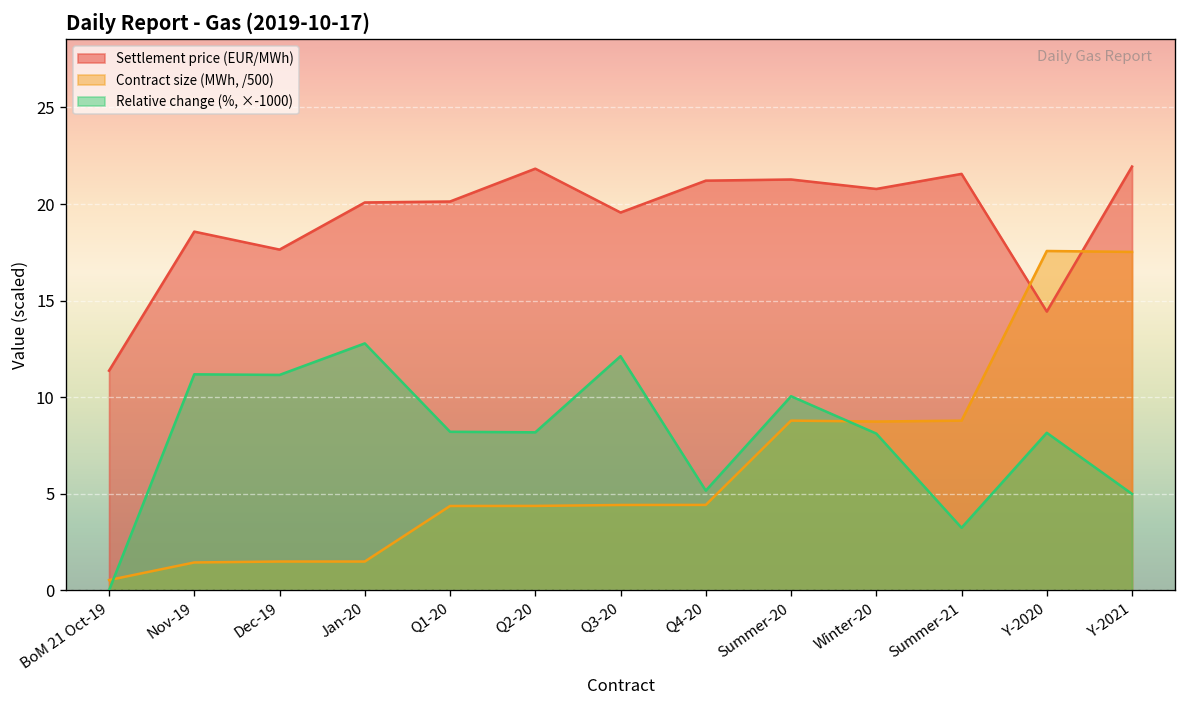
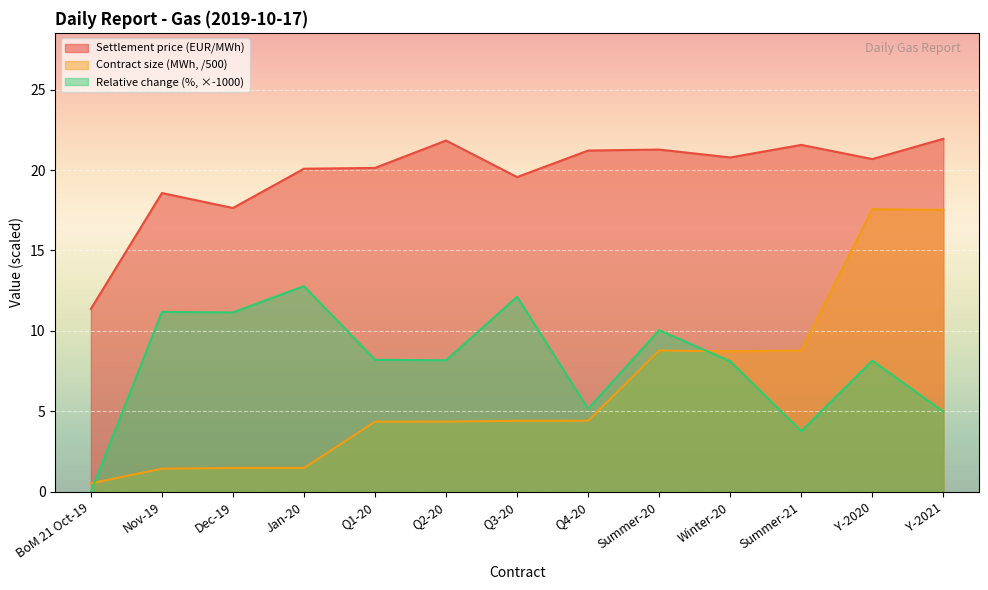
  {
    "Settlement price (EUR/MWh)": {
      "BoM 21 Oct-19": 11.4,
      "Nov-19": 18.6,
      "Dec-19": 17.6,
      "Jan-20": 20.1,
      "Q1-20": 20.1,
      "Q2-20": 21.8,
      "Q3-20": 19.6,
      "Q4-20": 21.2,
      "Summer-20": 21.3,
      "Winter-20": 20.8,
      "Summer-21": 21.6,
-     "Y-2020": 14.4,
+     "Y-2020": 20.7,
      "Y-2021": 21.9
    },
    "Contract size (MWh, /500)": {
      "BoM 21 Oct-19": 0.5,
      "Nov-19": 1.4,
      "Dec-19": 1.5,
      "Jan-20": 1.5,
      "Q1-20": 4.4,
      "Q2-20": 4.4,
      "Q3-20": 4.4,
      "Q4-20": 4.4,
      "Summer-20": 8.8,
      "Winter-20": 8.7,
      "Summer-21": 8.8,
      "Y-2020": 17.6,
      "Y-2021": 17.5
    },
    "Relative change (%, ×-1000)": {
      "BoM 21 Oct-19": 0.0,
      "Nov-19": 11.2,
      "Dec-19": 11.2,
      "Jan-20": 12.8,
      "Q1-20": 8.2,
      "Q2-20": 8.2,
      "Q3-20": 12.1,
      "Q4-20": 5.2,
      "Summer-20": 10.0,
      "Winter-20": 8.1,
-     "Summer-21": 3.2,
+     "Summer-21": 3.8,
      "Y-2020": 8.2,
      "Y-2021": 5.0
    }
  }
